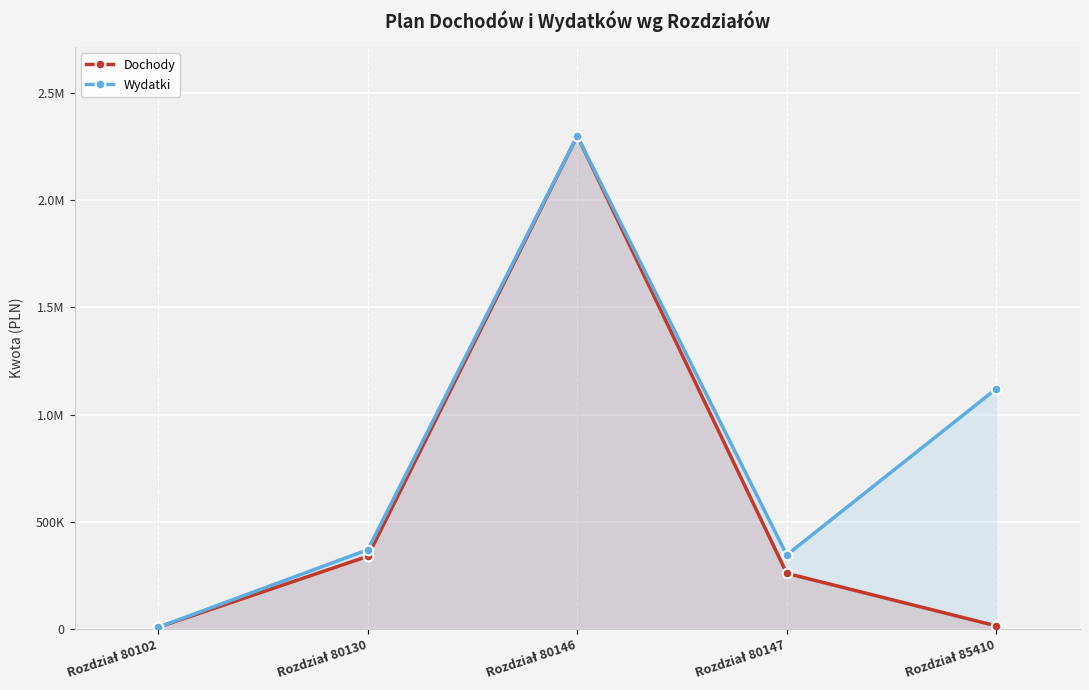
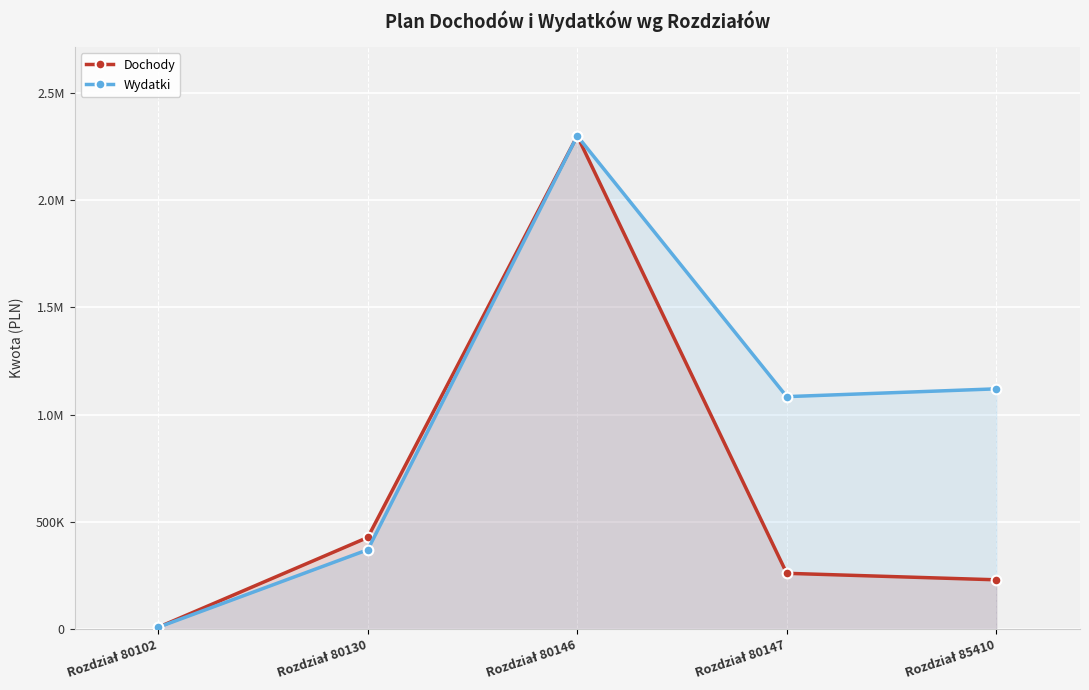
  {
    "Dochody": {
-     "Rozdział 80130": 340000,
+     "Rozdział 80130": 430000,
      "Rozdział 80147": 260000,
-     "Rozdział 85410": 20000
+     "Rozdział 85410": 230000
    },
    "Wydatki": {
      "Rozdział 80130": 370000,
-     "Rozdział 80147": 350000,
+     "Rozdział 80147": 1080000,
      "Rozdział 85410": 1120000
    }
  }
